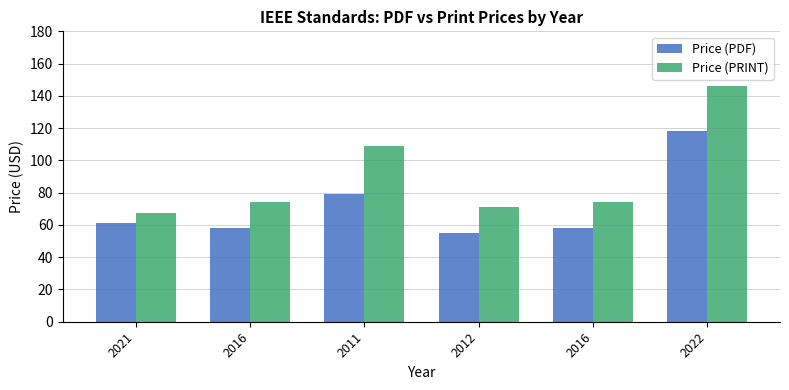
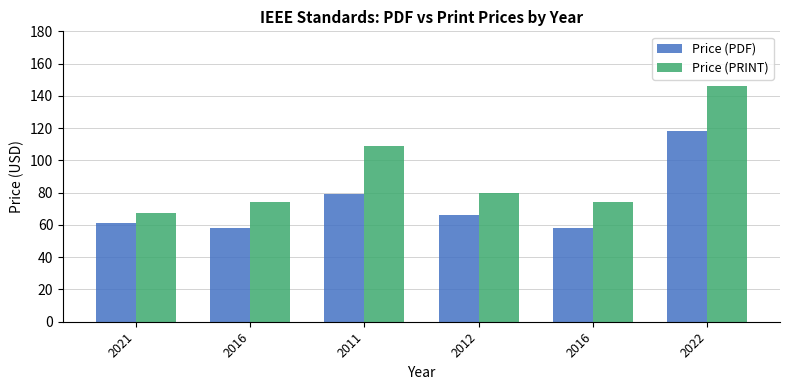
  {
    "Price (PDF)": {
      "2021": 61,
      "2011": 79,
-     "2012": 55,
+     "2012": 66,
      "2022": 118
    },
    "Price (PRINT)": {
      "2021": 68,
      "2011": 109,
-     "2012": 71,
+     "2012": 80,
      "2022": 146
    }
  }
